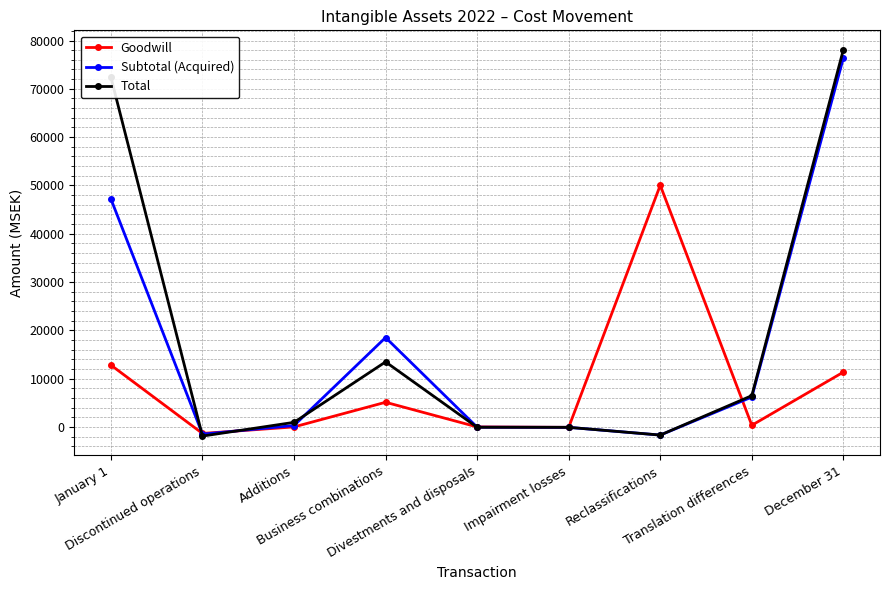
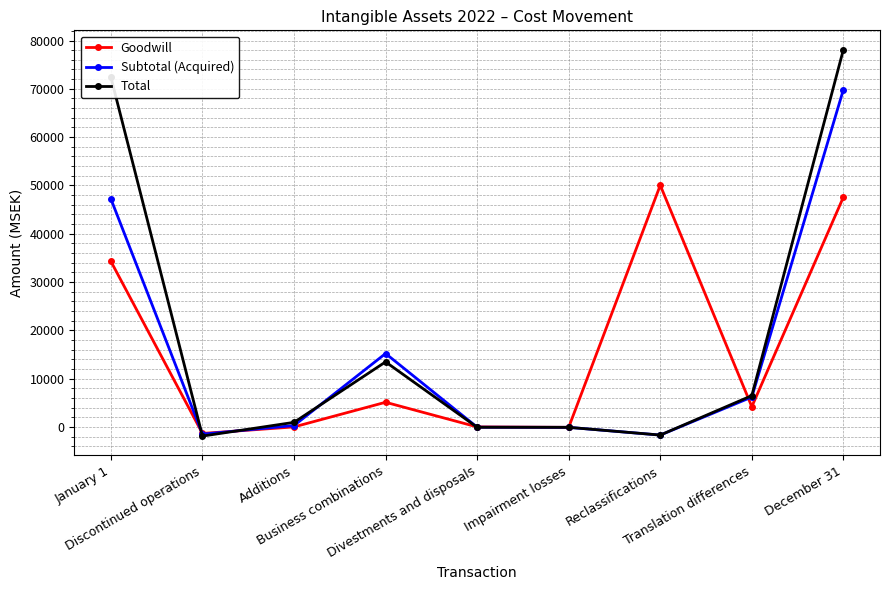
  {
    "Goodwill": {
-     "January 1": 13000,
+     "January 1": 34000,
      "Business combinations": 5000,
      "Reclassifications": 50000,
-     "Translation differences": 0,
-     "December 31": 11000
+     "Translation differences": 4000,
+     "December 31": 48000
    },
    "Subtotal (Acquired)": {
      "January 1": 47000,
-     "Business combinations": 19000,
-     "December 31": 76000
+     "Business combinations": 15000,
+     "December 31": 70000
    },
    "Total": {
      "Additions": 1000,
      "Business combinations": 13000,
      "December 31": 78000
    }
  }
